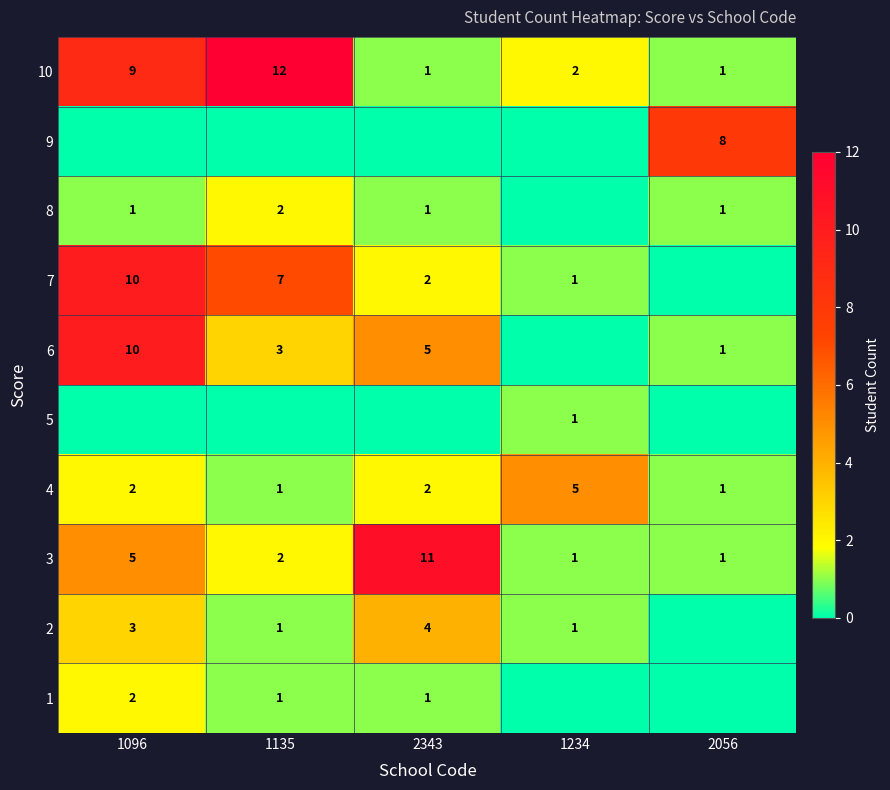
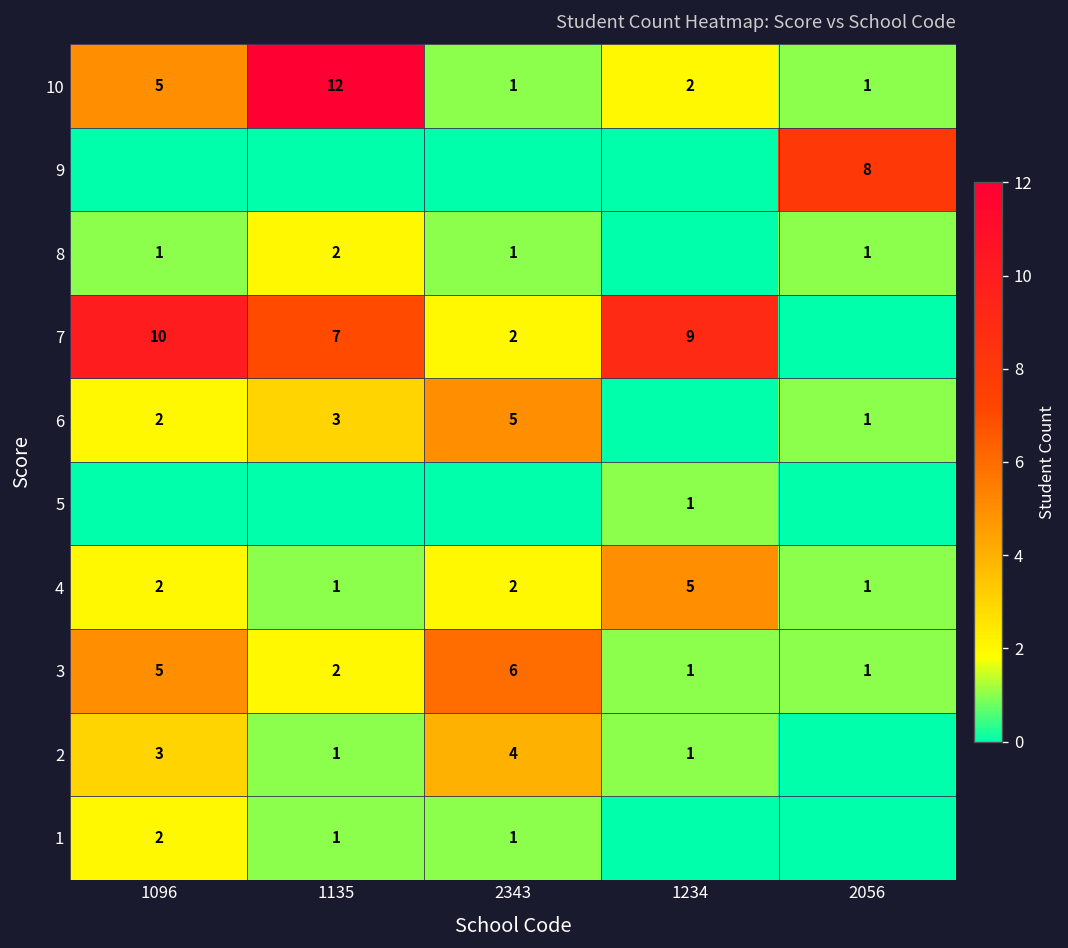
  {
    "10": {
-     "1096": 9,
+     "1096": 5,
      "1135": 12,
      "2343": 1,
      "1234": 2,
      "2056": 1
    },
    "9": {
      "2056": 8
    },
    "8": {
      "1096": 1,
      "1135": 2,
      "2343": 1,
      "2056": 1
    },
    "7": {
      "1096": 10,
      "1135": 7,
      "2343": 2,
-     "1234": 1
+     "1234": 9
    },
    "6": {
-     "1096": 10,
+     "1096": 2,
      "1135": 3,
      "2343": 5,
      "2056": 1
    },
    "5": {
      "1234": 1
    },
    "4": {
      "1096": 2,
      "1135": 1,
      "2343": 2,
      "1234": 5,
      "2056": 1
    },
    "3": {
      "1096": 5,
      "1135": 2,
-     "2343": 11,
+     "2343": 6,
      "1234": 1,
      "2056": 1
    },
    "2": {
      "1096": 3,
      "1135": 1,
      "2343": 4,
      "1234": 1
    },
    "1": {
      "1096": 2,
      "1135": 1,
      "2343": 1
    }
  }
